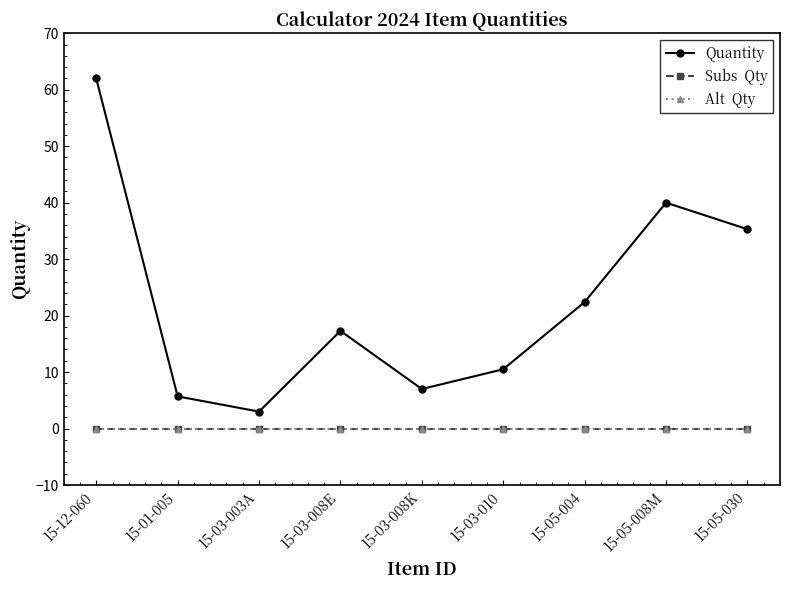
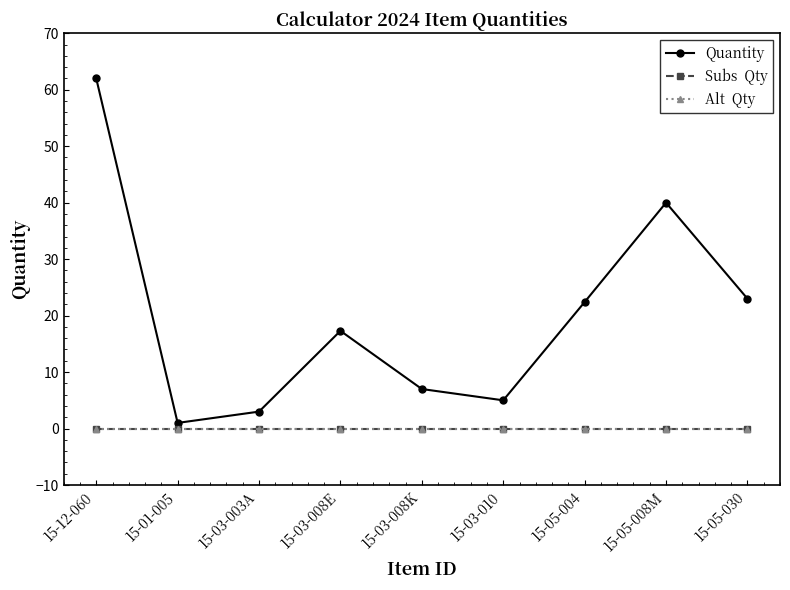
  {
    "Quantity": {
      "15-12-060": 62,
-     "15-01-005": 6,
+     "15-01-005": 1,
      "15-03-003A": 3,
      "15-03-008E": 17,
      "15-03-008K": 7,
-     "15-03-010": 11,
+     "15-03-010": 5,
      "15-05-004": 22,
      "15-05-008M": 40,
-     "15-05-030": 35
+     "15-05-030": 23
    },
    "Alt Qty": {
      "15-12-060": 0,
      "15-01-005": 0,
      "15-03-003A": 0,
      "15-03-008E": 0,
      "15-03-008K": 0,
      "15-03-010": 0,
      "15-05-004": 0,
      "15-05-008M": 0,
      "15-05-030": 0
    }
  }
